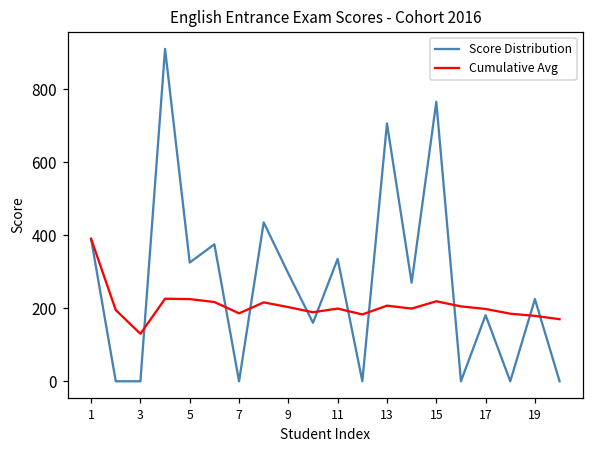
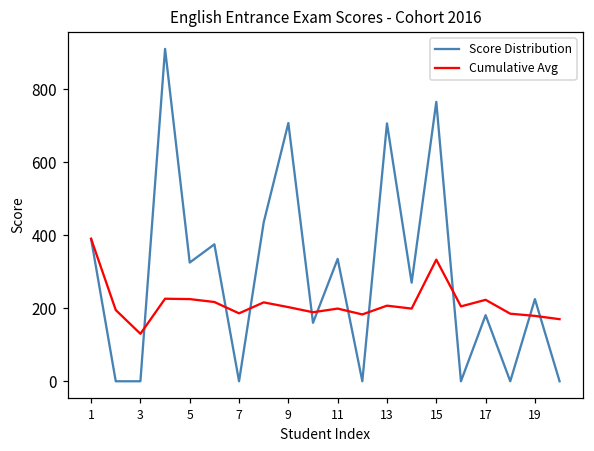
  {
    "Score Distribution": {
      "3": 0,
      "5": 330,
      "7": 0,
-     "9": 300,
+     "9": 710,
      "11": 340,
      "13": 710,
      "15": 770,
      "17": 180,
      "19": 230
    },
    "Cumulative Avg": {
      "3": 130,
      "5": 230,
      "7": 190,
      "9": 200,
      "11": 200,
      "13": 210,
-     "15": 220,
-     "17": 200,
+     "15": 330,
+     "17": 220,
      "19": 180
    }
  }
